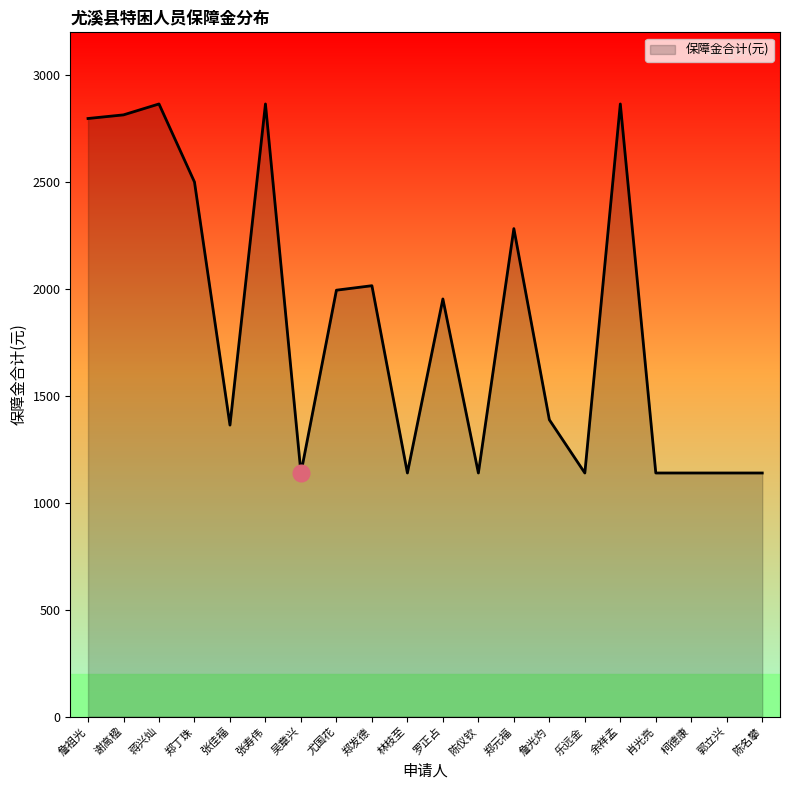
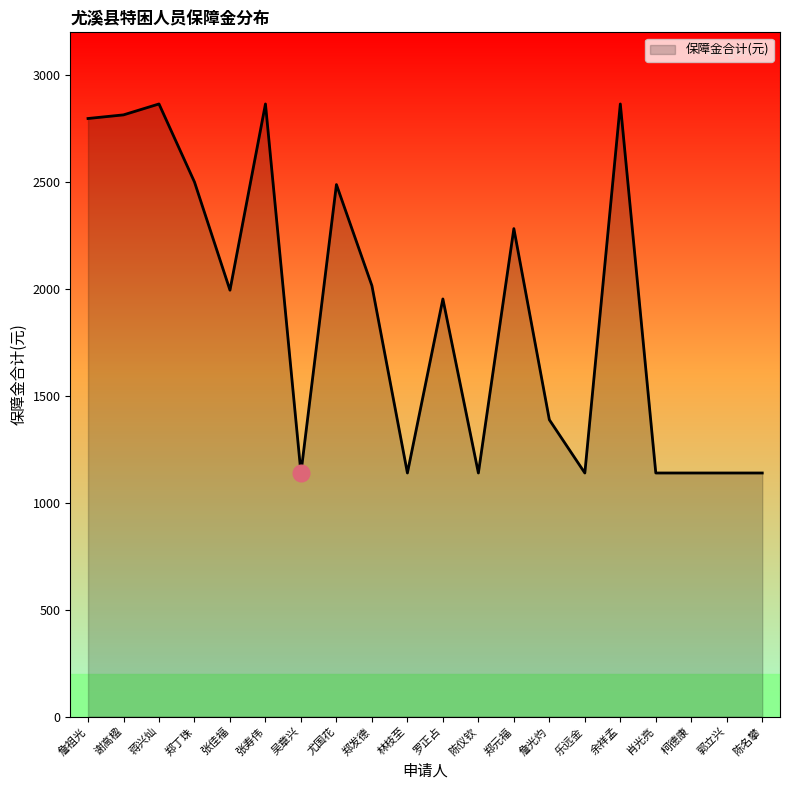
  {
    "保障金合计(元)": {
      "詹祖光": 2800,
      "谢高楹": 2810,
      "蒋兴灿": 2870,
      "郑丁珠": 2500,
-     "张佳福": 1360,
+     "张佳福": 1990,
      "张寿伟": 2870,
-     "尤国花": 1990,
+     "尤国花": 2490,
      "郑发德": 2020,
      "林枝至": 1140,
      "罗正占": 1950,
      "陈仪钦": 1140,
      "郑元福": 2280,
      "詹光灼": 1390,
      "乐远金": 1140,
      "余祥孟": 2870,
      "肖光亮": 1140,
      "柯德康": 1140,
      "郭立兴": 1140,
      "陈名攀": 1140
    }
  }
